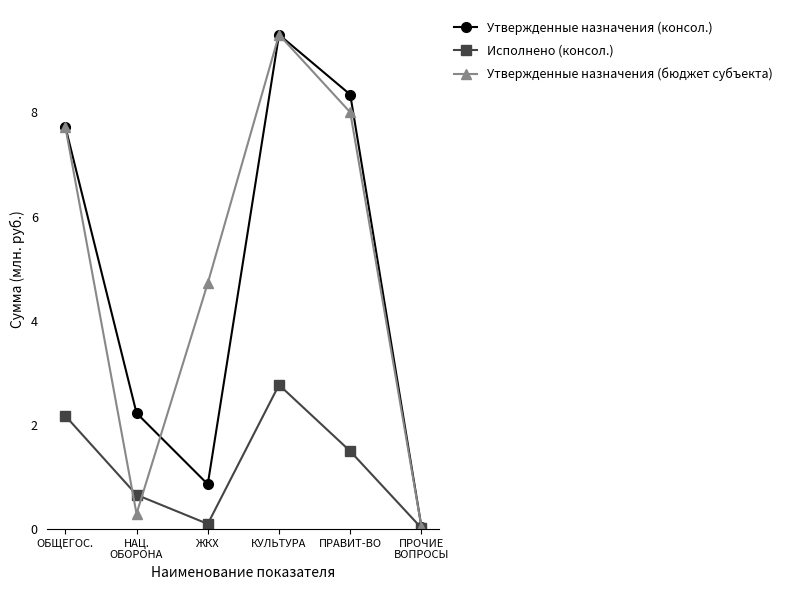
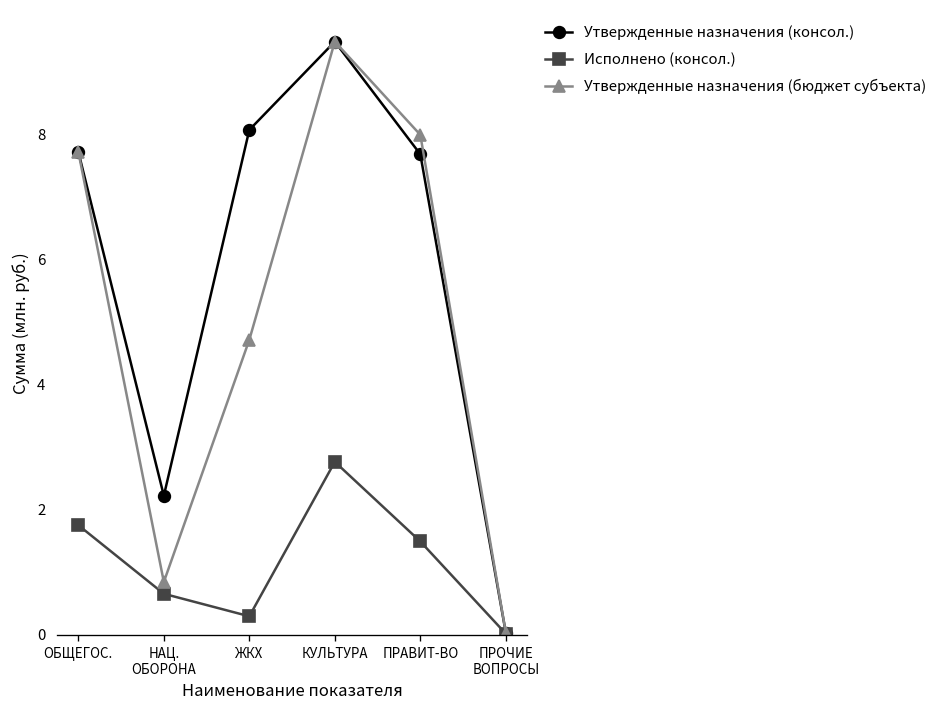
  {
    "Утвержденные назначения (консол.)": {
      "НАЦ. ОБОРОНА": 2.2,
-     "ЖКХ": 0.9,
-     "ПРАВИТ-ВО": 8.3
+     "ЖКХ": 8.1,
+     "ПРАВИТ-ВО": 7.7
    },
    "Исполнено (консол.)": {
-     "ОБЩЕГОС.": 2.2,
+     "ОБЩЕГОС.": 1.8,
      "НАЦ. ОБОРОНА": 0.7,
-     "ЖКХ": 0.1,
+     "ЖКХ": 0.3,
      "КУЛЬТУРА": 2.8,
      "ПРАВИТ-ВО": 1.5
    },
    "Утвержденные назначения (бюджет субъекта)": {
-     "НАЦ. ОБОРОНА": 0.3,
+     "НАЦ. ОБОРОНА": 0.8,
      "ЖКХ": 4.7,
      "ПРАВИТ-ВО": 8.0
    }
  }
